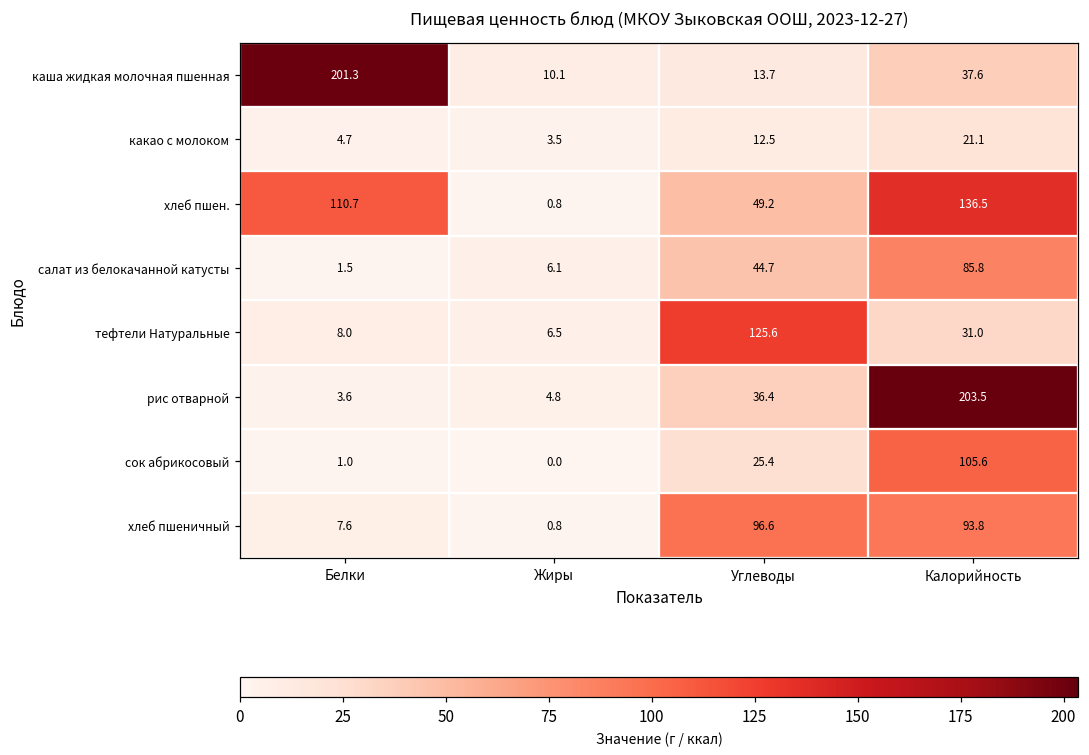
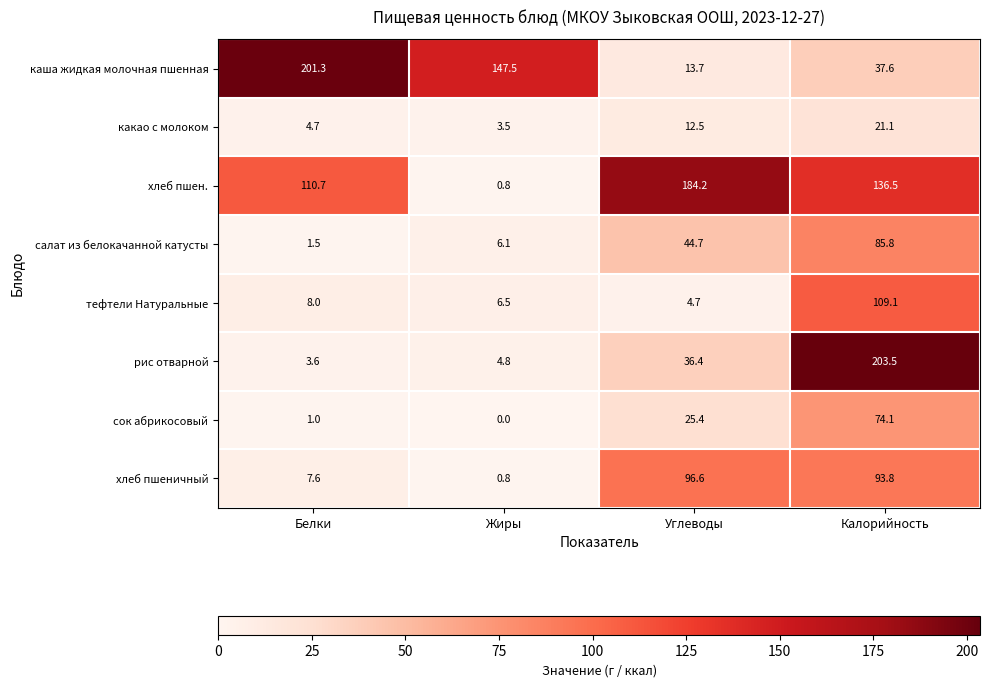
  {
    "каша жидкая молочная пшенная": {
      "Белки": 201.3,
-     "Жиры": 10.1,
+     "Жиры": 147.5,
      "Углеводы": 13.7,
      "Калорийность": 37.6
    },
    "какао с молоком": {
      "Белки": 4.7,
      "Жиры": 3.5,
      "Углеводы": 12.5,
      "Калорийность": 21.1
    },
    "хлеб пшен.": {
      "Белки": 110.7,
      "Жиры": 0.8,
-     "Углеводы": 49.2,
+     "Углеводы": 184.2,
      "Калорийность": 136.5
    },
    "салат из белокачанной катусты": {
      "Белки": 1.5,
      "Жиры": 6.1,
      "Углеводы": 44.7,
      "Калорийность": 85.8
    },
    "тефтели Натуральные": {
      "Белки": 8.0,
      "Жиры": 6.5,
-     "Углеводы": 125.6,
-     "Калорийность": 31.0
+     "Углеводы": 4.7,
+     "Калорийность": 109.1
    },
    "рис отварной": {
      "Белки": 3.6,
      "Жиры": 4.8,
      "Углеводы": 36.4,
      "Калорийность": 203.5
    },
    "сок абрикосовый": {
      "Белки": 1.0,
      "Жиры": 0.0,
      "Углеводы": 25.4,
-     "Калорийность": 105.6
+     "Калорийность": 74.1
    },
    "хлеб пшеничный": {
      "Белки": 7.6,
      "Жиры": 0.8,
      "Углеводы": 96.6,
      "Калорийность": 93.8
    }
  }
